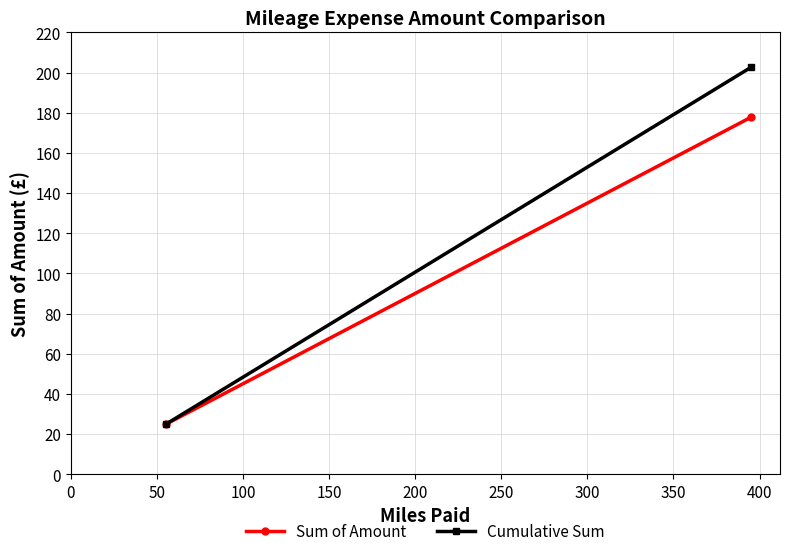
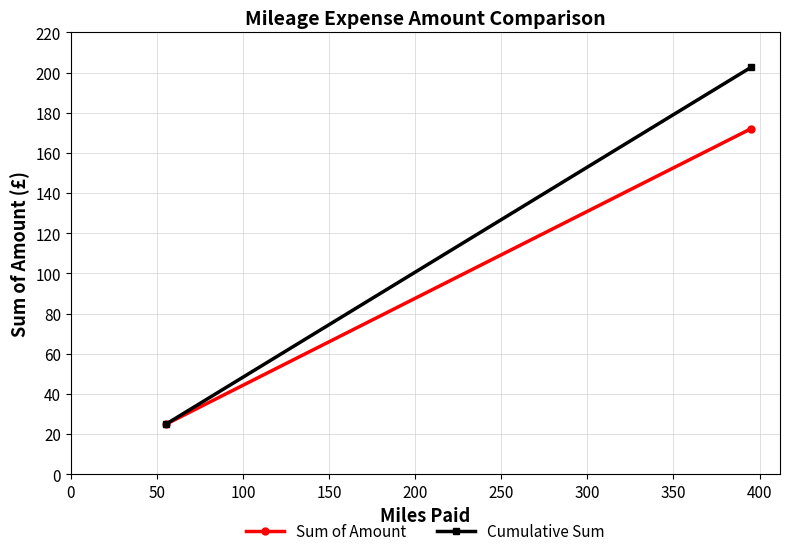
  {
    "Sum of Amount": {
-     "400": 178
+     "400": 172
    },
    "Cumulative Sum": {
      "400": 203
    }
  }
